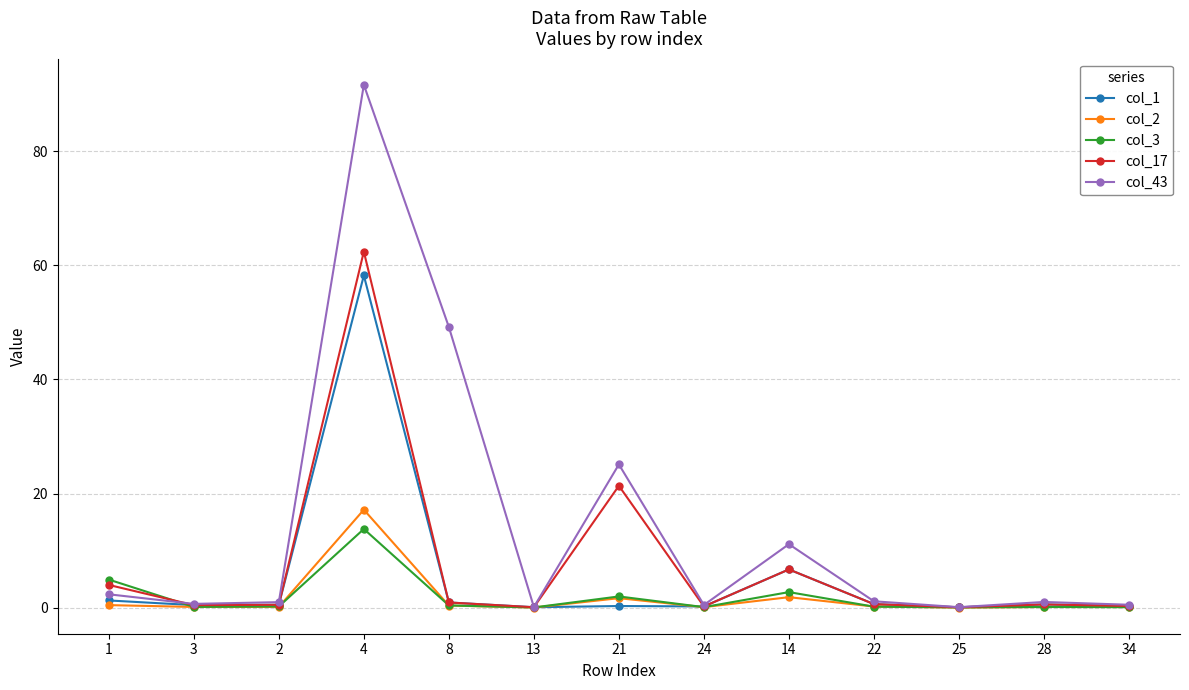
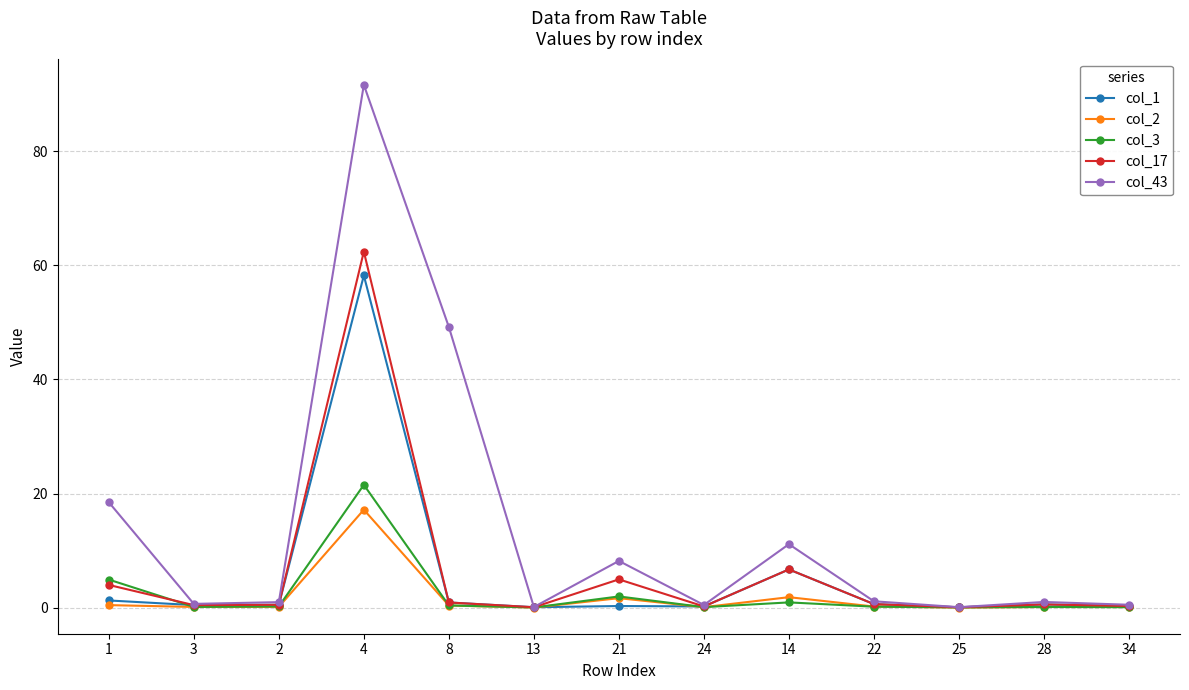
  {
    "col_1": {
      "1": 1,
      "4": 58,
      "21": 0
    },
    "col_2": {
      "1": 0,
      "4": 17,
      "14": 2
    },
    "col_3": {
      "1": 5,
-     "4": 14,
-     "14": 3
+     "4": 22,
+     "14": 1
    },
    "col_17": {
      "1": 4,
      "4": 62,
-     "21": 21
+     "21": 5
    },
    "col_43": {
-     "1": 2,
+     "1": 18,
      "2": 1,
      "4": 92,
      "8": 49,
-     "21": 25,
+     "21": 8,
      "14": 11,
      "22": 1
    }
  }
